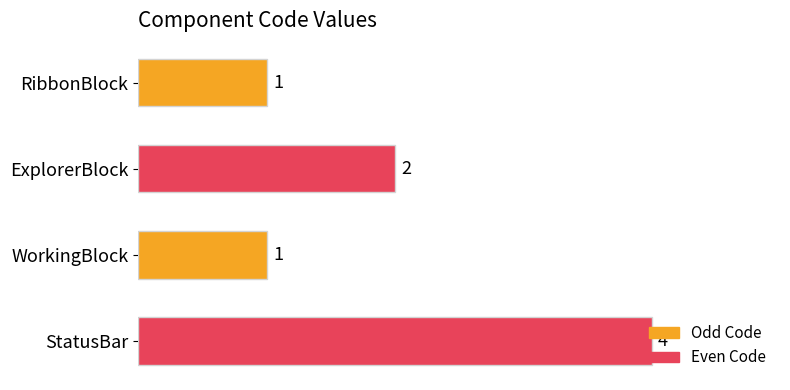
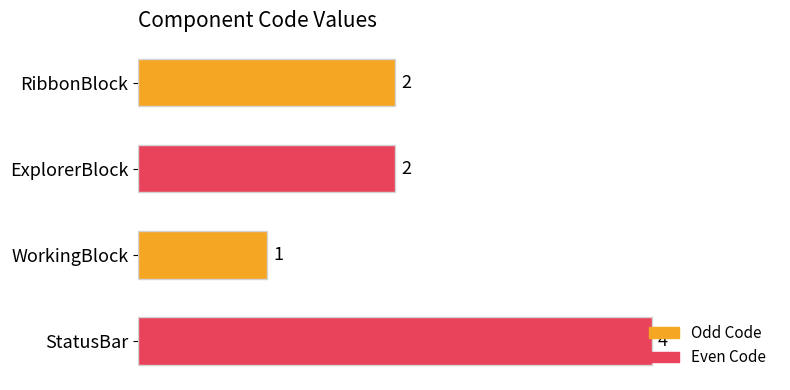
  {
-   "RibbonBlock": 1,
+   "RibbonBlock": 2,
    "ExplorerBlock": 2,
    "WorkingBlock": 1,
    "StatusBar": 4
  }
